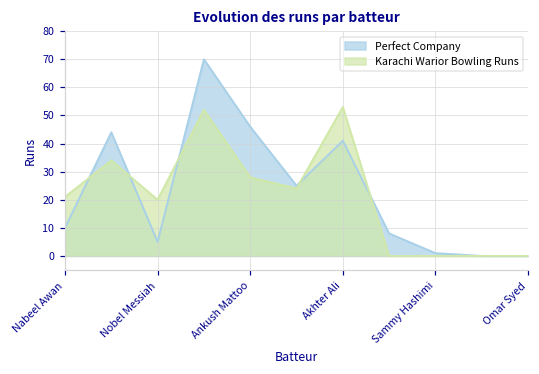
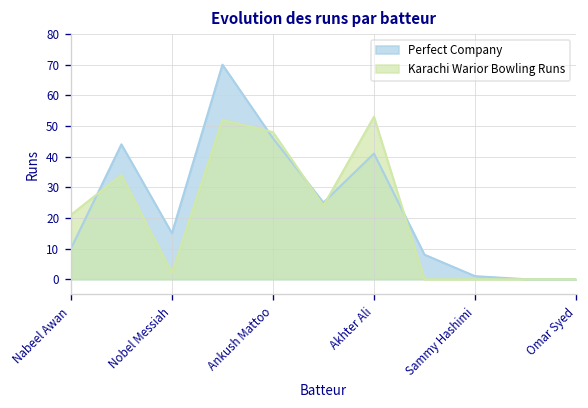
  {
    "Perfect Company": {
      "Nabeel Awan": 10,
-     "Nobel Messiah": 5,
+     "Nobel Messiah": 15,
      "Ankush Mattoo": 46,
      "Akhter Ali": 41
    },
    "Karachi Warior Bowling Runs": {
      "Nabeel Awan": 21,
-     "Nobel Messiah": 20,
-     "Ankush Mattoo": 28,
+     "Nobel Messiah": 2,
+     "Ankush Mattoo": 48,
      "Akhter Ali": 53
    }
  }
